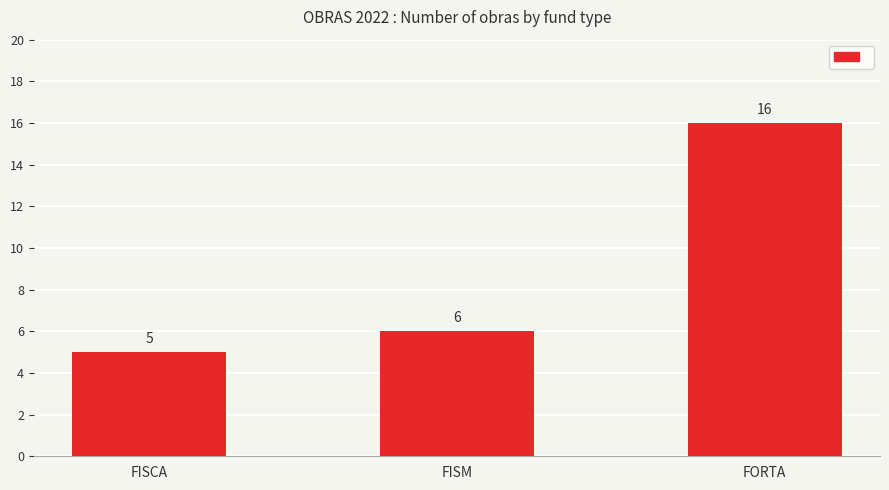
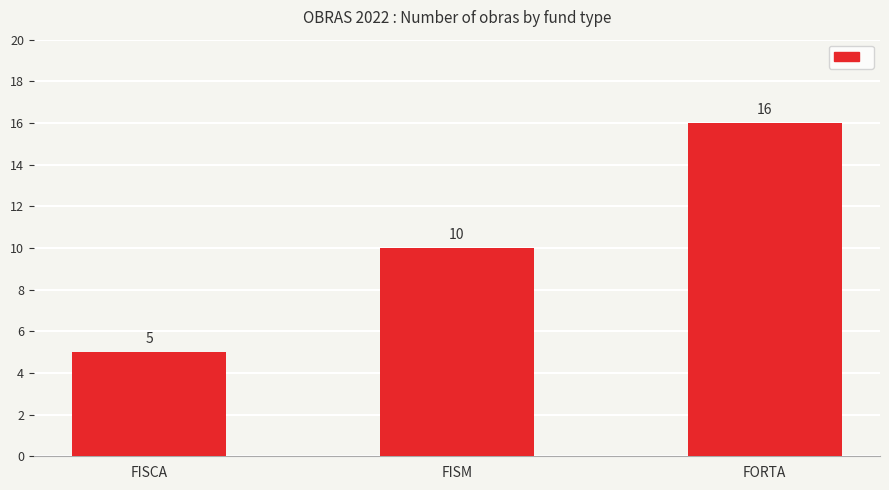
  {
    "FISCA": 5,
-   "FISM": 6,
+   "FISM": 10,
    "FORTA": 16
  }
